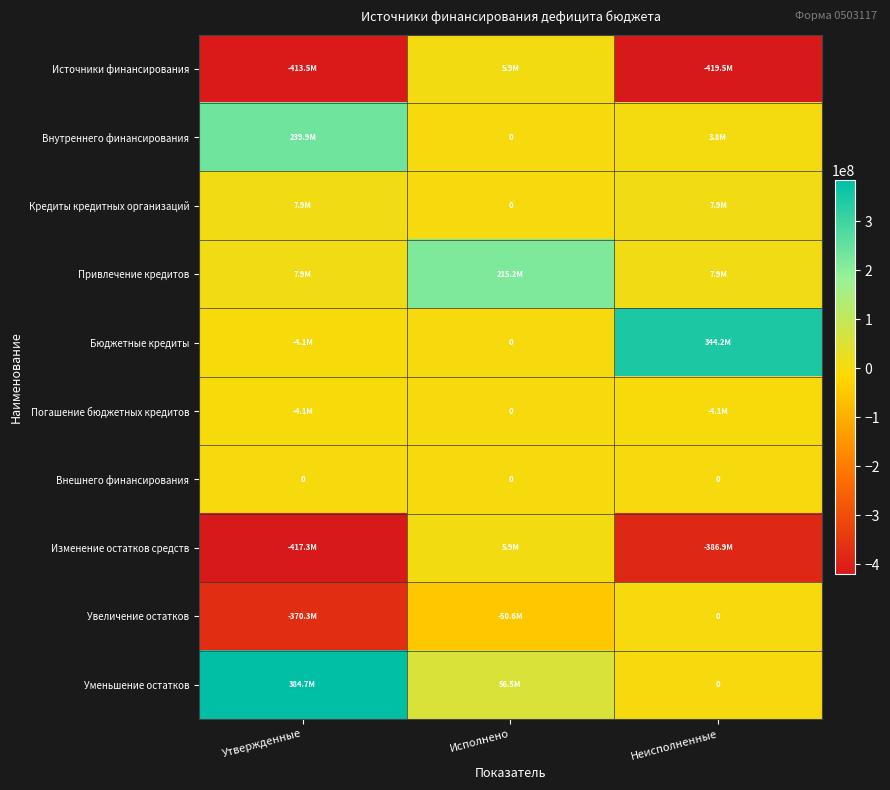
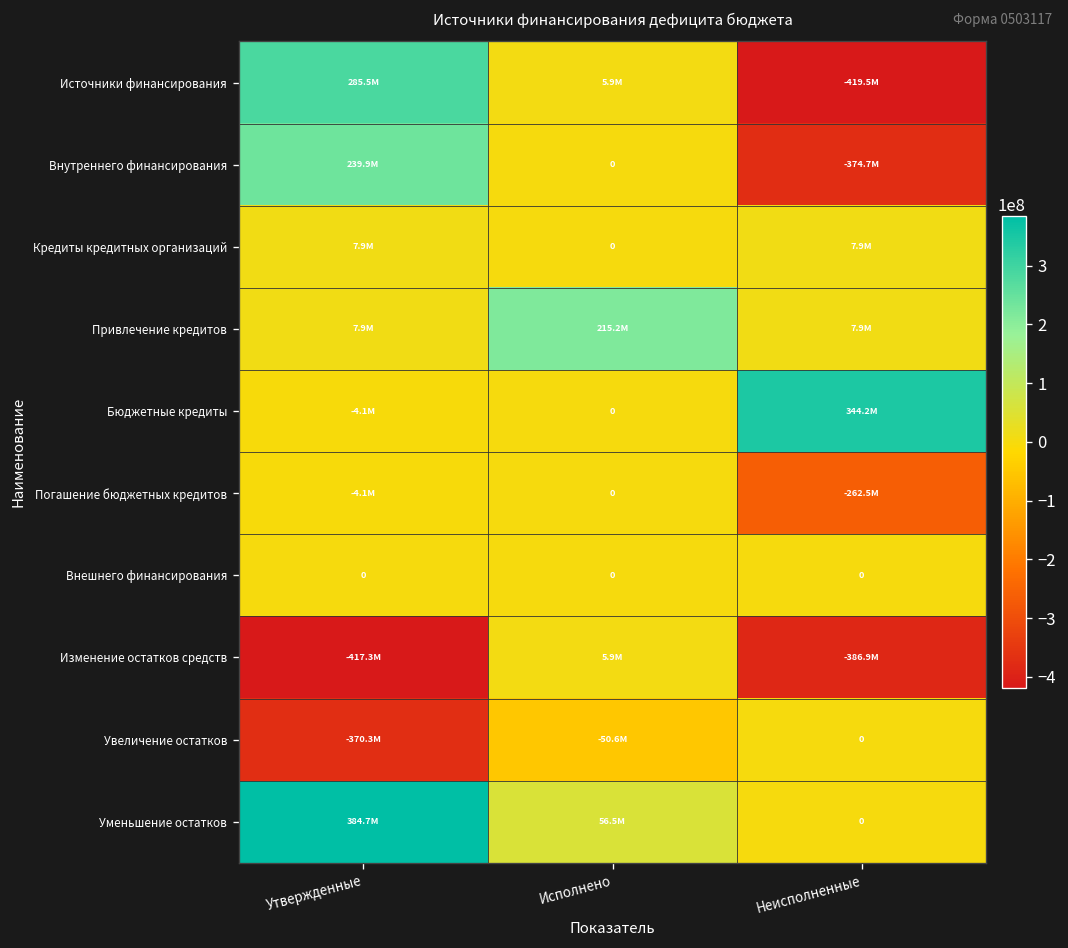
  {
    "Источники финансирования": {
-     "Утвержденные": "-413.5M",
+     "Утвержденные": "285.5M",
      "Исполнено": "5.9M",
      "Неисполненные": "-419.5M"
    },
    "Внутреннего финансирования": {
      "Утвержденные": "239.9M",
      "Исполнено": "0",
-     "Неисполненные": "3.8M"
+     "Неисполненные": "-374.7M"
    },
    "Кредиты кредитных организаций": {
      "Утвержденные": "7.9M",
      "Исполнено": "0",
      "Неисполненные": "7.9M"
    },
    "Привлечение кредитов": {
      "Утвержденные": "7.9M",
      "Исполнено": "215.2M",
      "Неисполненные": "7.9M"
    },
    "Бюджетные кредиты": {
      "Утвержденные": "-4.1M",
      "Исполнено": "0",
      "Неисполненные": "344.2M"
    },
    "Погашение бюджетных кредитов": {
      "Утвержденные": "-4.1M",
      "Исполнено": "0",
-     "Неисполненные": "-4.1M"
+     "Неисполненные": "-262.5M"
    },
    "Внешнего финансирования": {
      "Утвержденные": "0",
      "Исполнено": "0",
      "Неисполненные": "0"
    },
    "Изменение остатков средств": {
      "Утвержденные": "-417.3M",
      "Исполнено": "5.9M",
      "Неисполненные": "-386.9M"
    },
    "Увеличение остатков": {
      "Утвержденные": "-370.3M",
      "Исполнено": "-50.6M",
      "Неисполненные": "0"
    },
    "Уменьшение остатков": {
      "Утвержденные": "384.7M",
      "Исполнено": "56.5M",
      "Неисполненные": "0"
    }
  }
